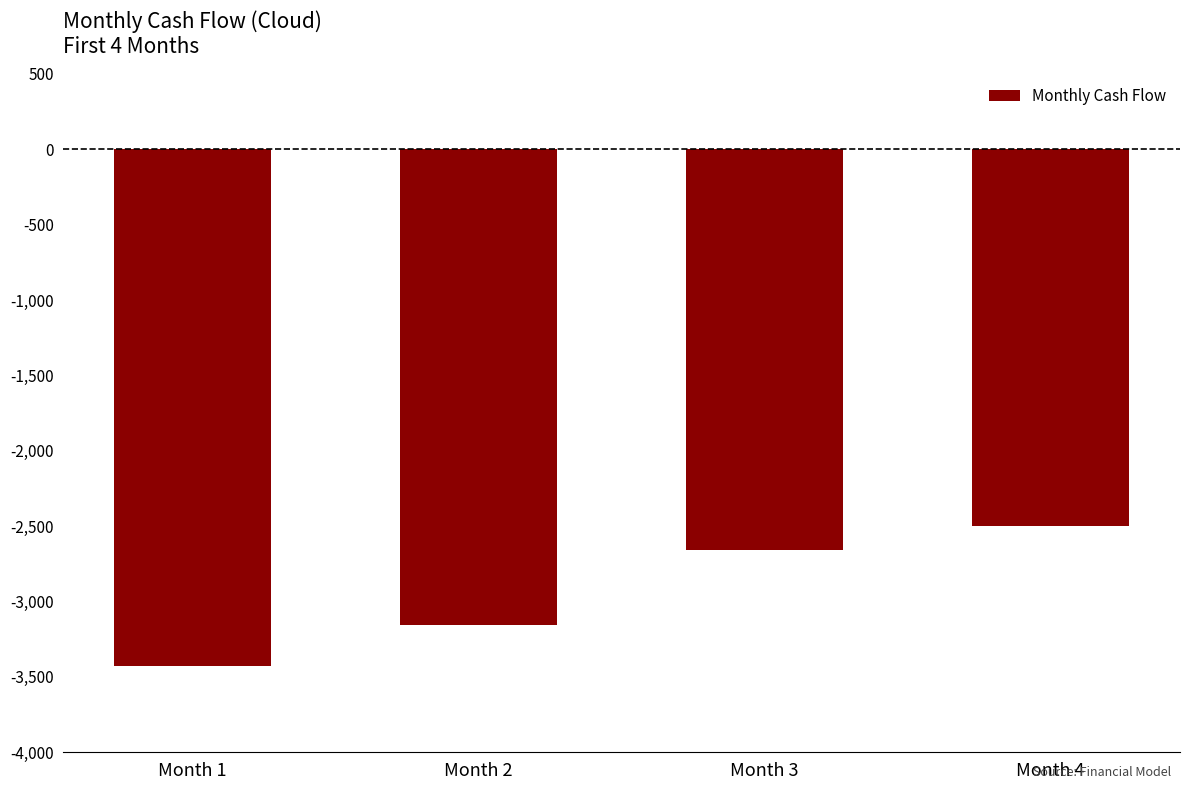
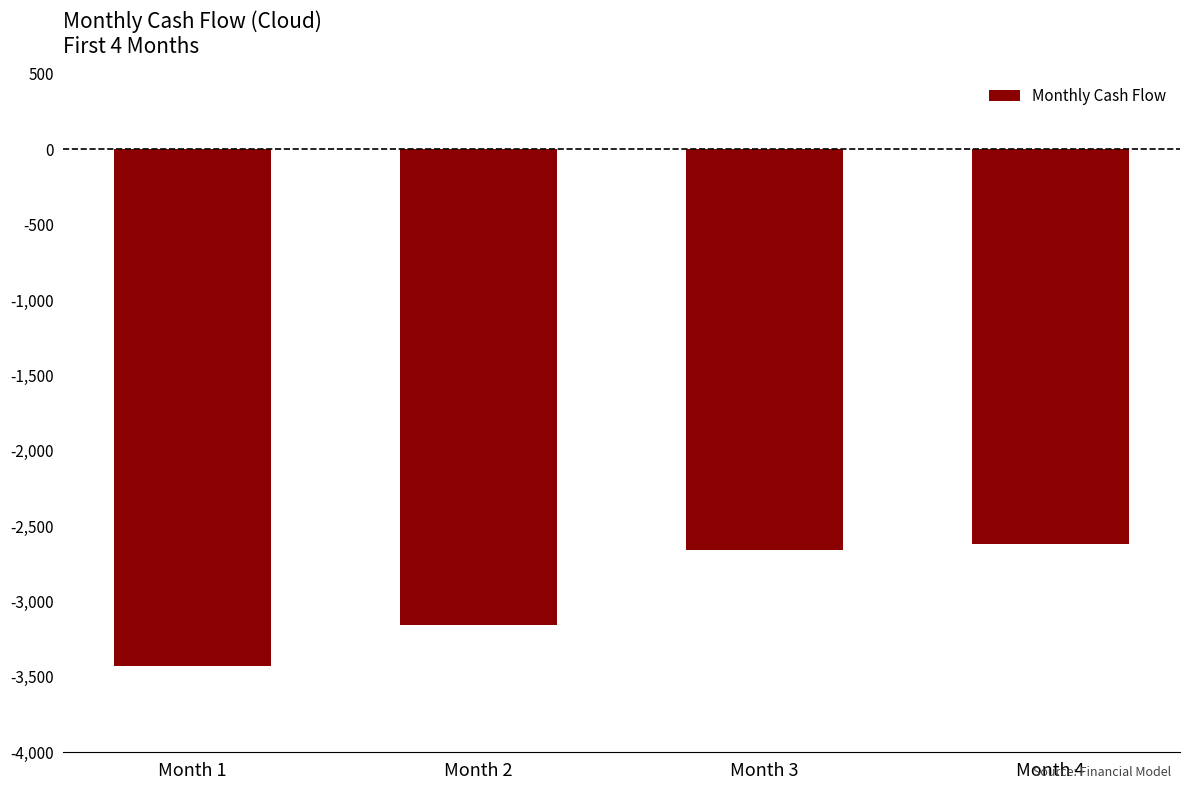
  {
    "Month 1": "-3,430",
    "Month 2": "-3,160",
    "Month 3": "-2,660",
-   "Month 4": "-2,500"
+   "Month 4": "-2,620"
  }
